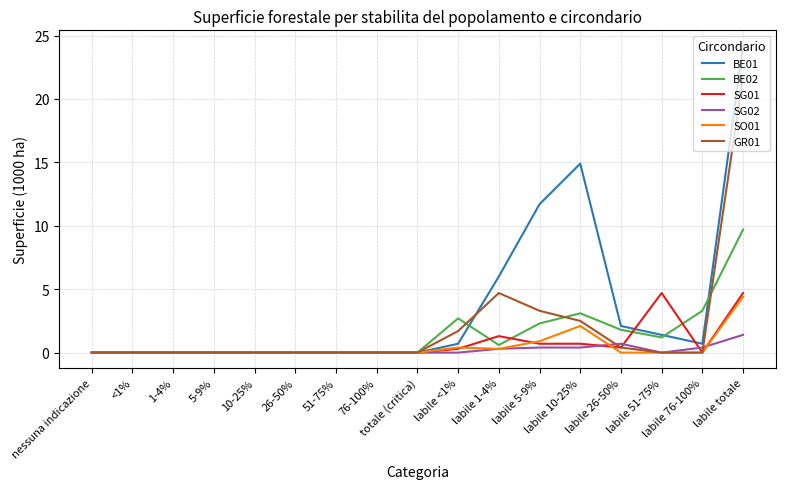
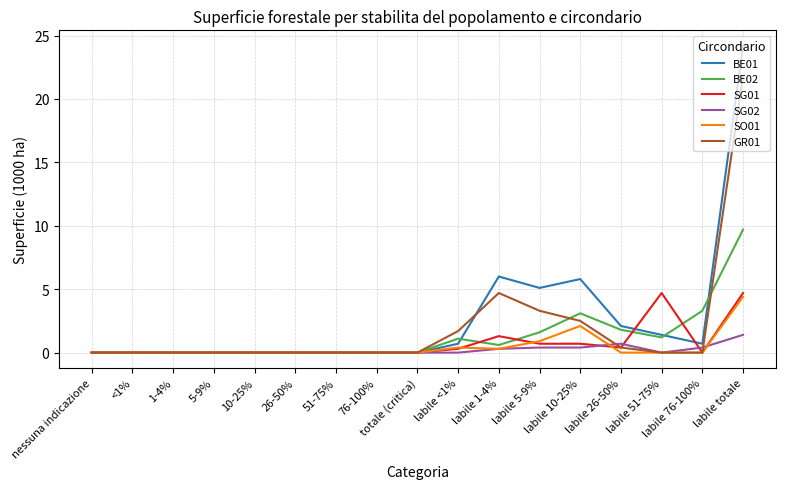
  {
    "BE01": {
      "labile <1%": 0.7,
      "labile 1-4%": 6.0,
-     "labile 5-9%": 11.7,
-     "labile 10-25%": 14.9,
+     "labile 5-9%": 5.1,
+     "labile 10-25%": 5.8,
      "labile 26-50%": 2.1,
      "labile 76-100%": 0.7
    },
    "BE02": {
-     "labile <1%": 2.7,
+     "labile <1%": 1.1,
      "labile 1-4%": 0.6,
-     "labile 5-9%": 2.3,
+     "labile 5-9%": 1.6,
      "labile 10-25%": 3.1,
      "labile 26-50%": 1.8,
      "labile 76-100%": 3.3,
      "labile totale": 9.7
    },
    "SG01": {
      "labile 1-4%": 1.3,
      "labile 10-25%": 0.7,
      "labile 51-75%": 4.7,
      "labile totale": 4.7
    },
    "SG02": {
      "labile <1%": 0.0,
      "labile 5-9%": 0.4,
      "labile 10-25%": 0.4,
      "labile 26-50%": 0.7,
      "labile 76-100%": 0.4,
      "labile totale": 1.4
    },
    "SO01": {
      "labile 10-25%": 2.1,
      "labile 26-50%": 0.0,
      "labile totale": 4.4
    },
    "GR01": {
      "labile <1%": 1.7,
      "labile 1-4%": 4.7,
      "labile 5-9%": 3.3,
      "labile 10-25%": 2.5
    }
  }
